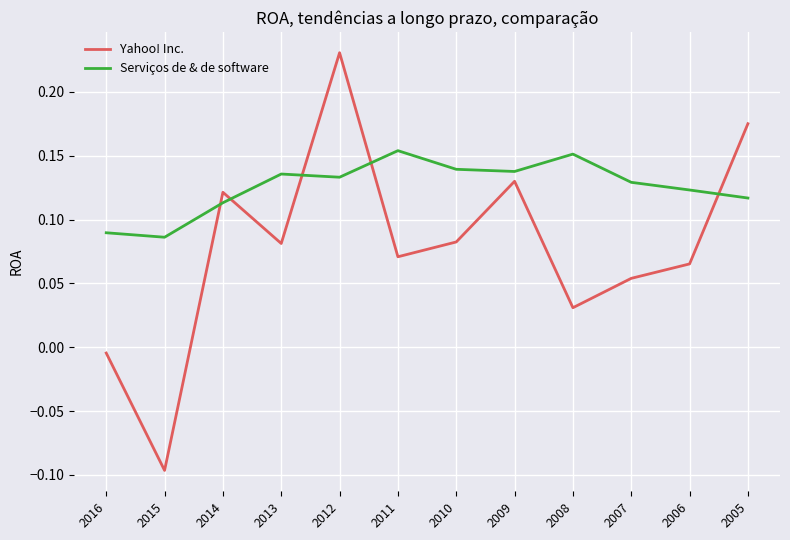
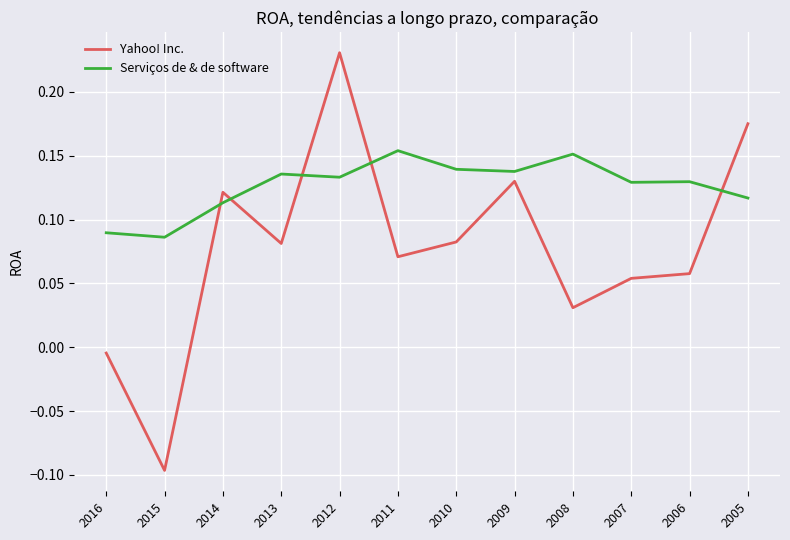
  {
    "Yahoo! Inc.": {
      "2016": -0.005,
      "2015": -0.096,
      "2014": 0.121,
      "2013": 0.081,
      "2012": 0.231,
      "2011": 0.071,
      "2010": 0.083,
      "2009": 0.130,
      "2008": 0.031,
      "2007": 0.054,
-     "2006": 0.065,
+     "2006": 0.058,
      "2005": 0.175
    },
    "Serviços de & de software": {
      "2016": 0.090,
      "2015": 0.086,
      "2014": 0.113,
      "2013": 0.136,
      "2012": 0.133,
      "2011": 0.154,
      "2010": 0.139,
      "2009": 0.138,
      "2008": 0.151,
      "2007": 0.129,
-     "2006": 0.123,
+     "2006": 0.130,
      "2005": 0.117
    }
  }
